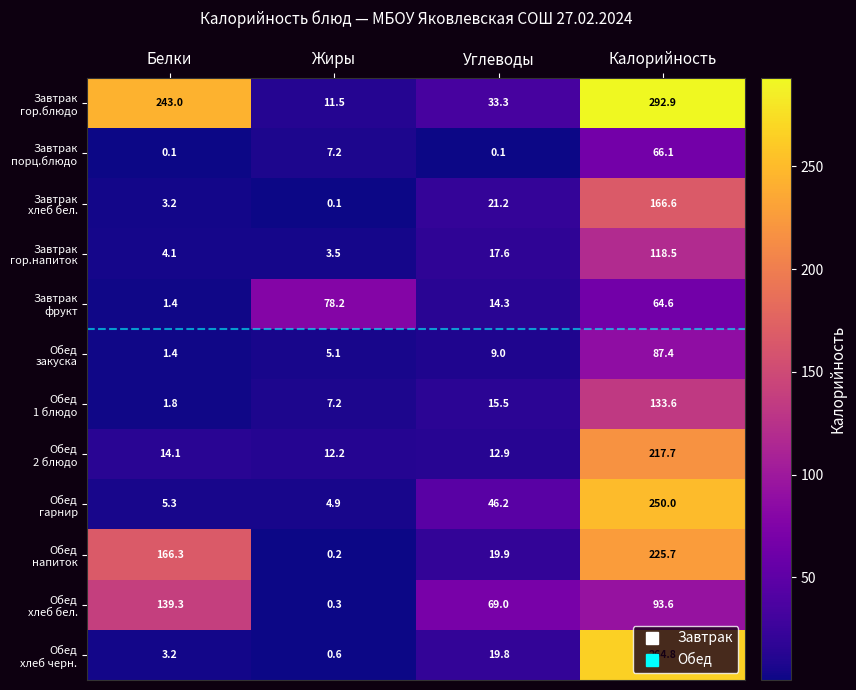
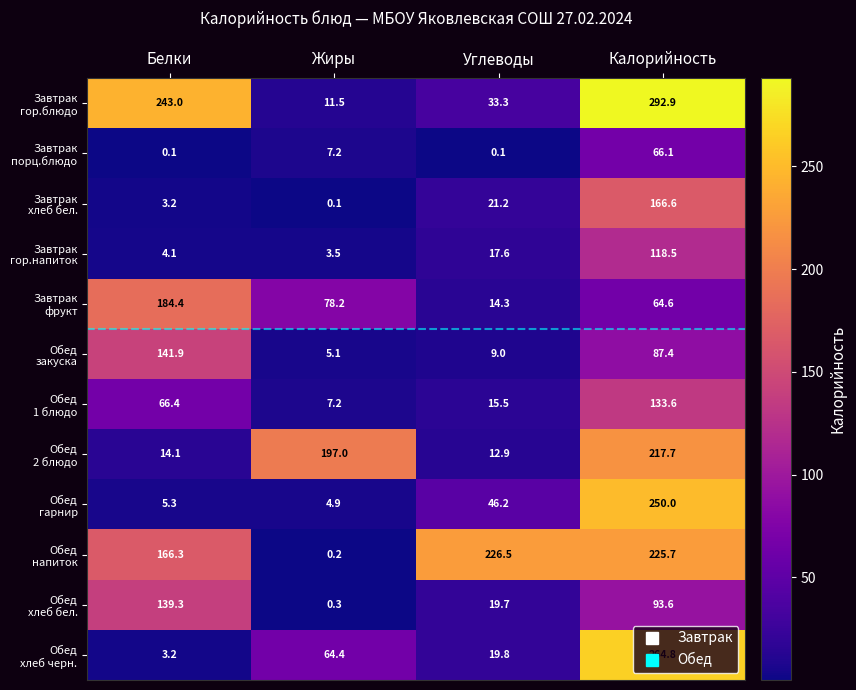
  {
    "Завтрак гор.блюдо": {
      "Белки": 243.0,
      "Жиры": 11.5,
      "Углеводы": 33.3,
      "Калорийность": 292.9
    },
    "Завтрак порц.блюдо": {
      "Белки": 0.1,
      "Жиры": 7.2,
      "Углеводы": 0.1,
      "Калорийность": 66.1
    },
    "Завтрак хлеб бел.": {
      "Белки": 3.2,
      "Жиры": 0.1,
      "Углеводы": 21.2,
      "Калорийность": 166.6
    },
    "Завтрак гор.напиток": {
      "Белки": 4.1,
      "Жиры": 3.5,
      "Углеводы": 17.6,
      "Калорийность": 118.5
    },
    "Завтрак фрукт": {
-     "Белки": 1.4,
+     "Белки": 184.4,
      "Жиры": 78.2,
      "Углеводы": 14.3,
      "Калорийность": 64.6
    },
    "Обед закуска": {
-     "Белки": 1.4,
+     "Белки": 141.9,
      "Жиры": 5.1,
      "Углеводы": 9.0,
      "Калорийность": 87.4
    },
    "Обед 1 блюдо": {
-     "Белки": 1.8,
+     "Белки": 66.4,
      "Жиры": 7.2,
      "Углеводы": 15.5,
      "Калорийность": 133.6
    },
    "Обед 2 блюдо": {
      "Белки": 14.1,
-     "Жиры": 12.2,
+     "Жиры": 197.0,
      "Углеводы": 12.9,
      "Калорийность": 217.7
    },
    "Обед гарнир": {
      "Белки": 5.3,
      "Жиры": 4.9,
      "Углеводы": 46.2,
      "Калорийность": 250.0
    },
    "Обед напиток": {
      "Белки": 166.3,
      "Жиры": 0.2,
-     "Углеводы": 19.9,
+     "Углеводы": 226.5,
      "Калорийность": 225.7
    },
    "Обед хлеб бел.": {
      "Белки": 139.3,
      "Жиры": 0.3,
-     "Углеводы": 69.0,
+     "Углеводы": 19.7,
      "Калорийность": 93.6
    },
    "Обед хлеб черн.": {
      "Белки": 3.2,
-     "Жиры": 0.6,
+     "Жиры": 64.4,
      "Углеводы": 19.8
    }
  }
